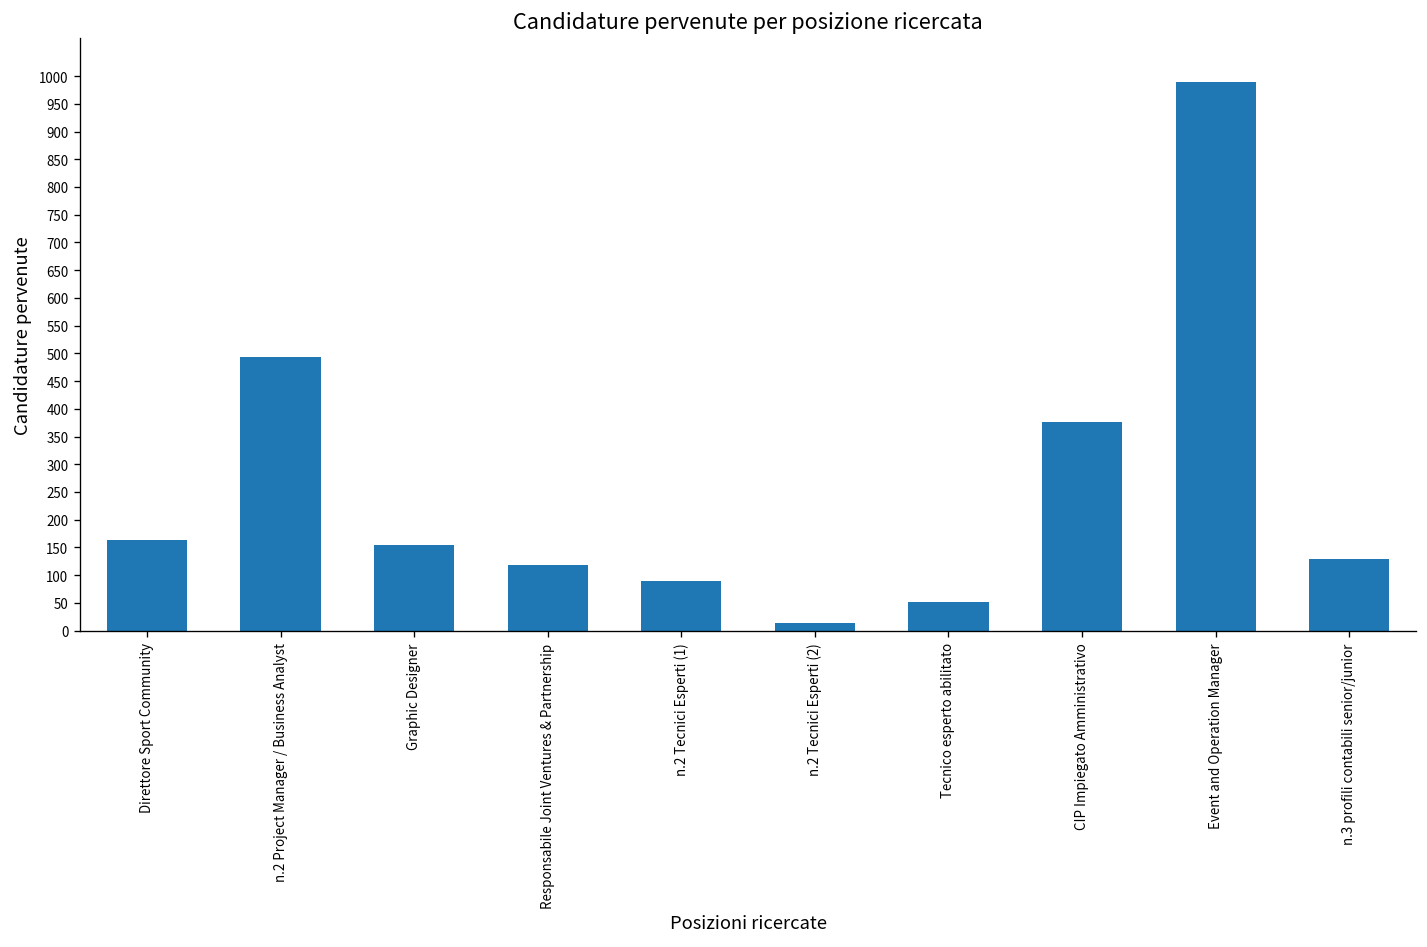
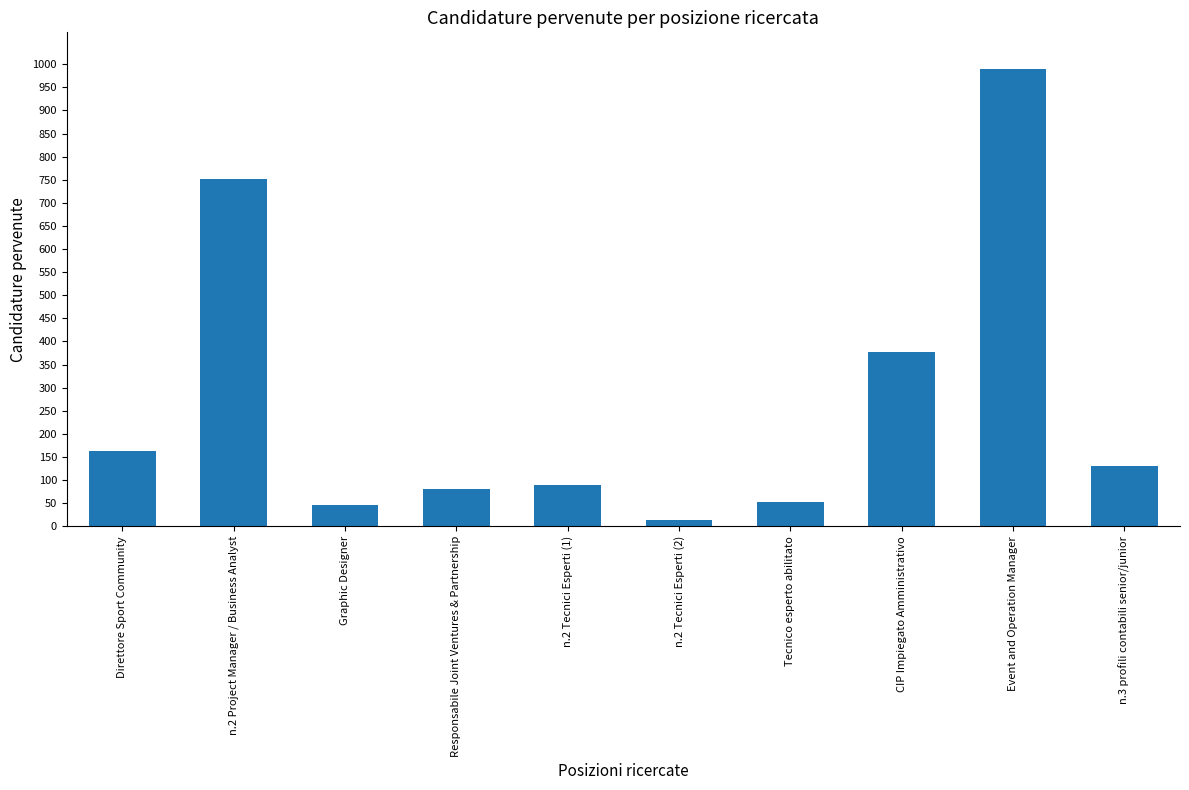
  {
    "Direttore Sport Community": 160,
-   "n.2 Project Manager / Business Analyst": 490,
-   "Graphic Designer": 150,
-   "Responsabile Joint Ventures & Partnership": 120,
+   "n.2 Project Manager / Business Analyst": 750,
+   "Graphic Designer": 50,
+   "Responsabile Joint Ventures & Partnership": 80,
    "n.2 Tecnici Esperti (1)": 90,
    "n.2 Tecnici Esperti (2)": 10,
    "Tecnico esperto abilitato": 50,
    "CIP Impiegato Amministrativo": 380,
    "Event and Operation Manager": 990,
    "n.3 profili contabili senior/junior": 130
  }
